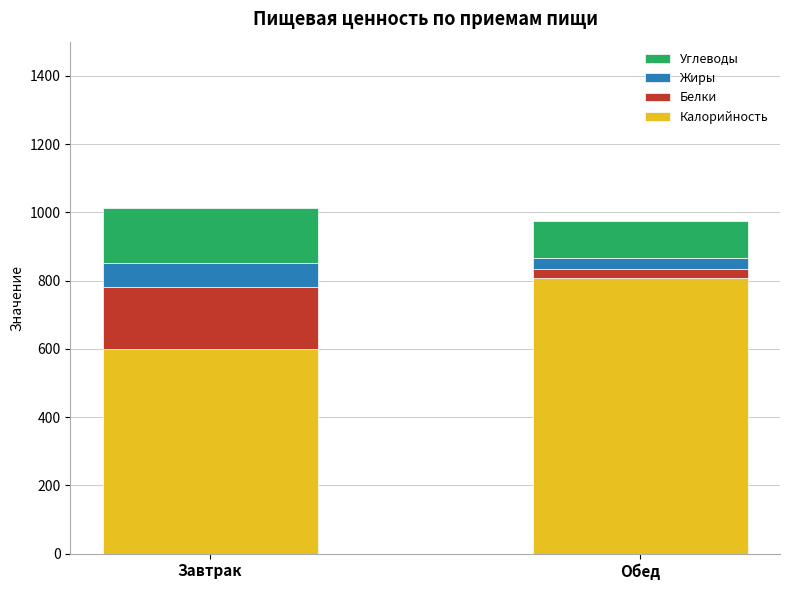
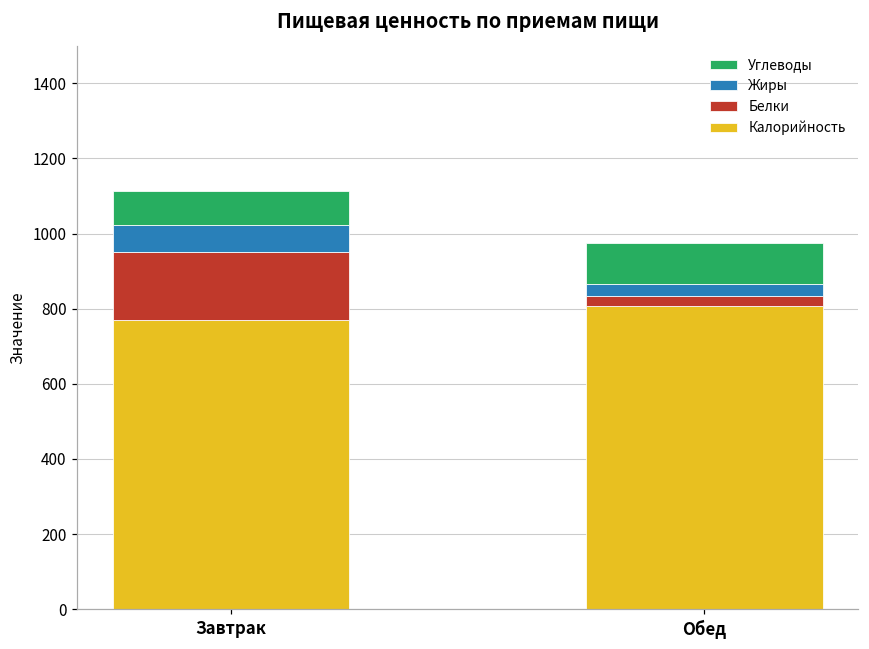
  {
    "Калорийность": {
-     "Завтрак": 600,
+     "Завтрак": 770,
      "Обед": 810
    },
    "Белки": {
      "Завтрак": 180,
      "Обед": 30
    },
    "Жиры": {
      "Завтрак": 70,
      "Обед": 30
    },
    "Углеводы": {
-     "Завтрак": 160,
+     "Завтрак": 90,
      "Обед": 110
    }
  }
